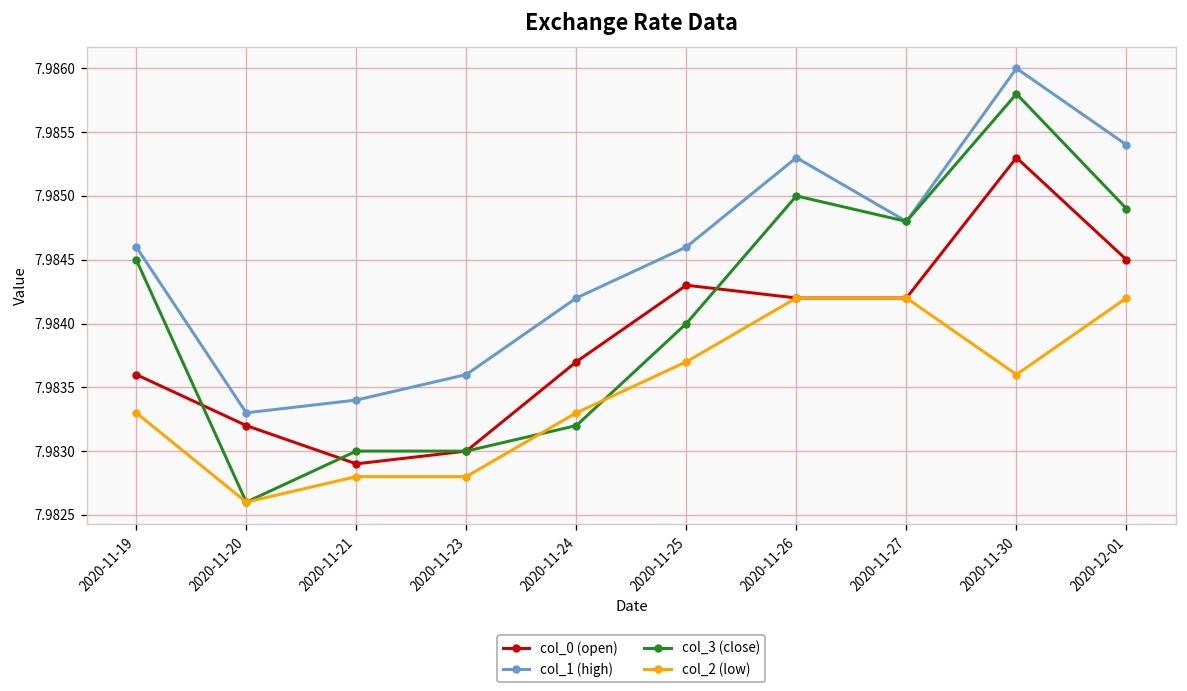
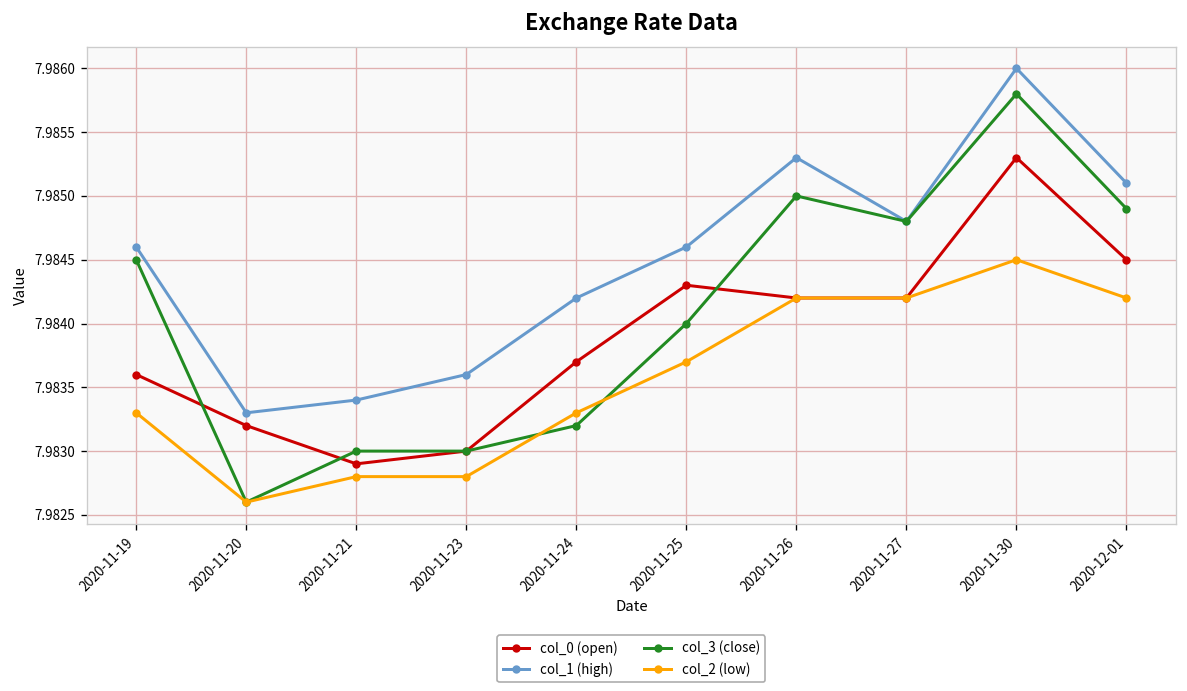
  {
    "col_0 (open)": {
      "2020-11-19": 7.9836,
      "2020-11-20": 7.9832,
      "2020-11-21": 7.9829,
      "2020-11-24": 7.9837,
      "2020-11-25": 7.9843,
      "2020-11-30": 7.9853,
      "2020-12-01": 7.9845
    },
    "col_1 (high)": {
      "2020-11-19": 7.9846,
      "2020-11-20": 7.9833,
      "2020-11-21": 7.9834,
      "2020-11-23": 7.9836,
      "2020-11-24": 7.9842,
      "2020-11-25": 7.9846,
      "2020-11-26": 7.9853,
      "2020-11-30": 7.9860,
-     "2020-12-01": 7.9854
+     "2020-12-01": 7.9851
    },
    "col_3 (close)": {
      "2020-11-19": 7.9845,
      "2020-11-21": 7.9830,
      "2020-11-24": 7.9832,
      "2020-11-25": 7.9840,
      "2020-11-26": 7.9850,
      "2020-11-30": 7.9858,
      "2020-12-01": 7.9849
    },
    "col_2 (low)": {
      "2020-11-19": 7.9833,
      "2020-11-21": 7.9828,
      "2020-11-23": 7.9828,
      "2020-11-24": 7.9833,
      "2020-11-25": 7.9837,
-     "2020-11-30": 7.9836,
+     "2020-11-30": 7.9845,
      "2020-12-01": 7.9842
    }
  }
